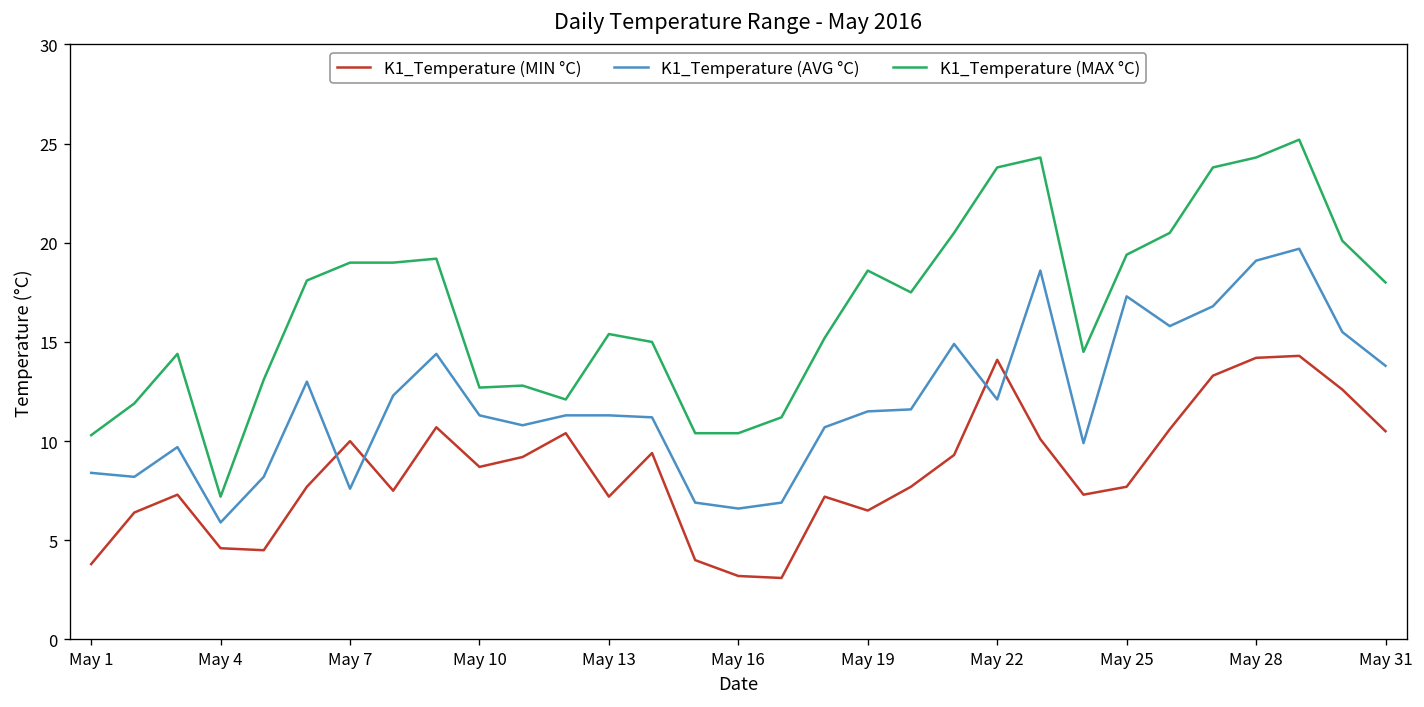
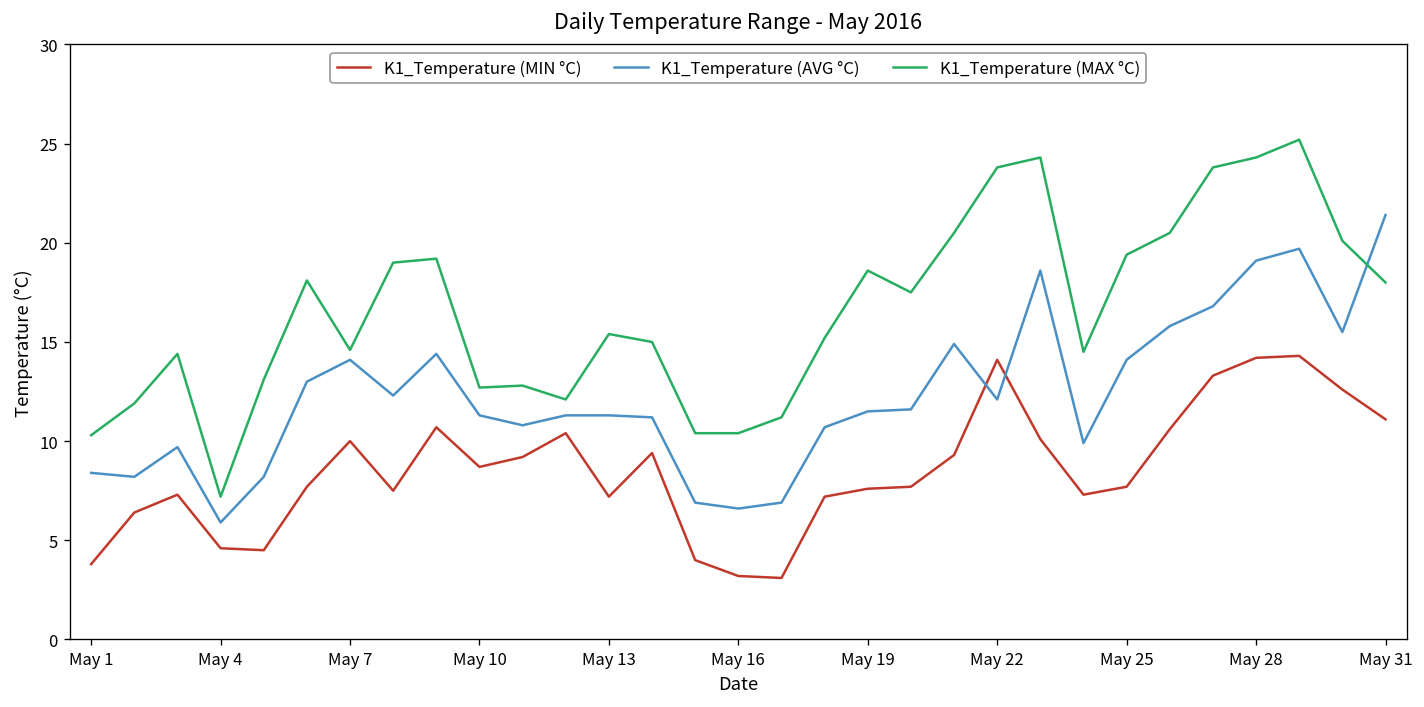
  {
    "K1_Temperature (MIN °C)": {
      "May 1": 3.8,
      "May 4": 4.6,
      "May 7": 10.0,
      "May 10": 8.7,
      "May 13": 7.2,
      "May 16": 3.2,
-     "May 19": 6.5,
+     "May 19": 7.6,
      "May 22": 14.1,
      "May 25": 7.7,
      "May 28": 14.2,
-     "May 31": 10.5
+     "May 31": 11.1
    },
    "K1_Temperature (AVG °C)": {
      "May 1": 8.4,
      "May 4": 5.9,
-     "May 7": 7.6,
+     "May 7": 14.1,
      "May 10": 11.3,
      "May 13": 11.3,
      "May 16": 6.6,
      "May 19": 11.5,
      "May 22": 12.1,
-     "May 25": 17.3,
+     "May 25": 14.1,
      "May 28": 19.1,
-     "May 31": 13.8
+     "May 31": 21.4
    },
    "K1_Temperature (MAX °C)": {
      "May 1": 10.3,
      "May 4": 7.2,
-     "May 7": 19.0,
+     "May 7": 14.6,
      "May 10": 12.7,
      "May 13": 15.4,
      "May 16": 10.4,
      "May 19": 18.6,
      "May 22": 23.8,
      "May 25": 19.4,
      "May 28": 24.3,
      "May 31": 18.0
    }
  }
